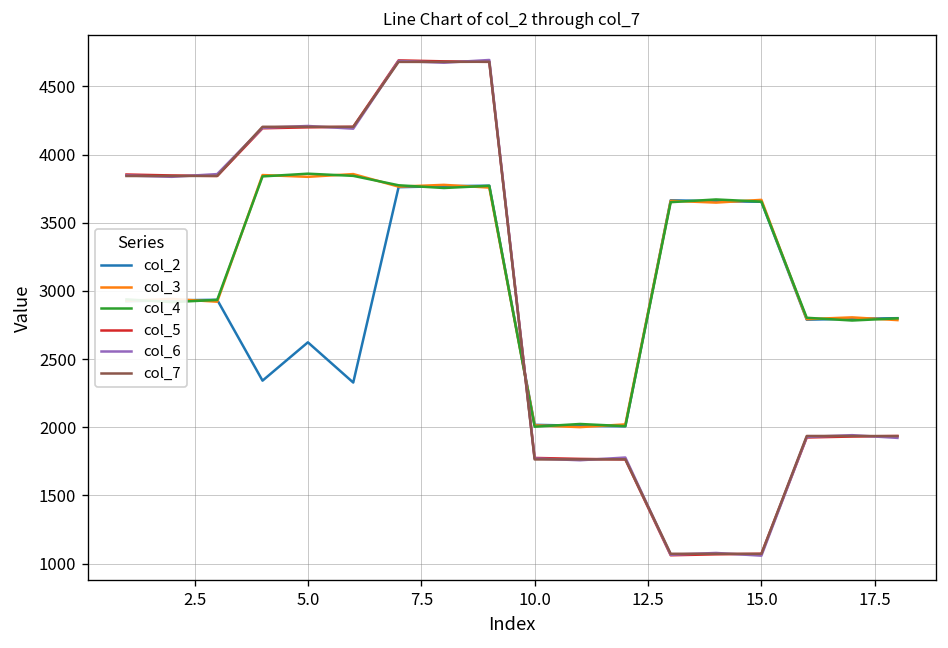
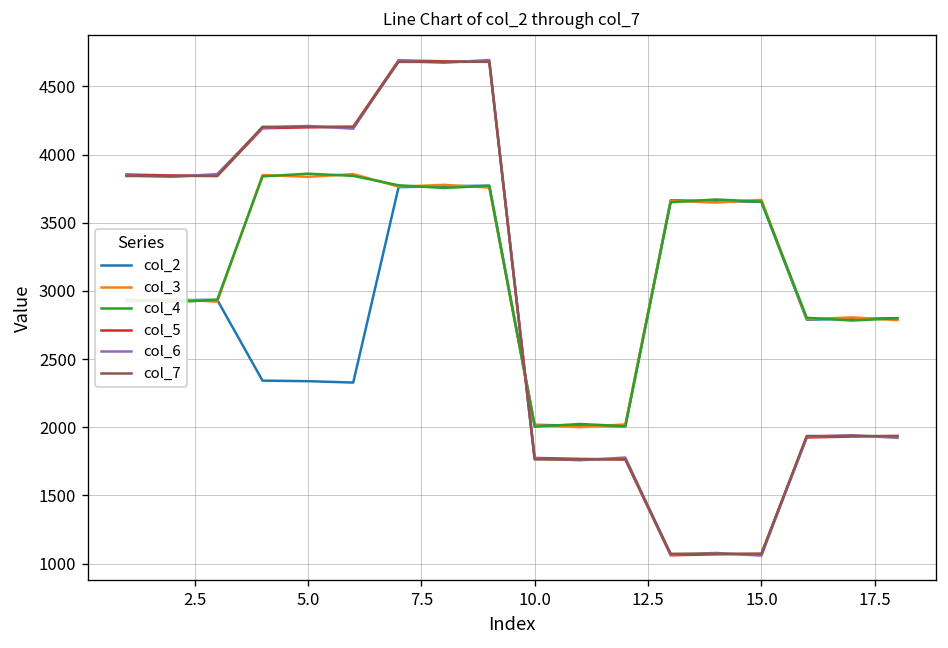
  {
    "col_2": {
-     "5.0": 2620
+     "5.0": 2340
    },
    "col_3": {
      "5.0": 3840
    },
    "col_4": {
      "5.0": 3860
    }
  }
